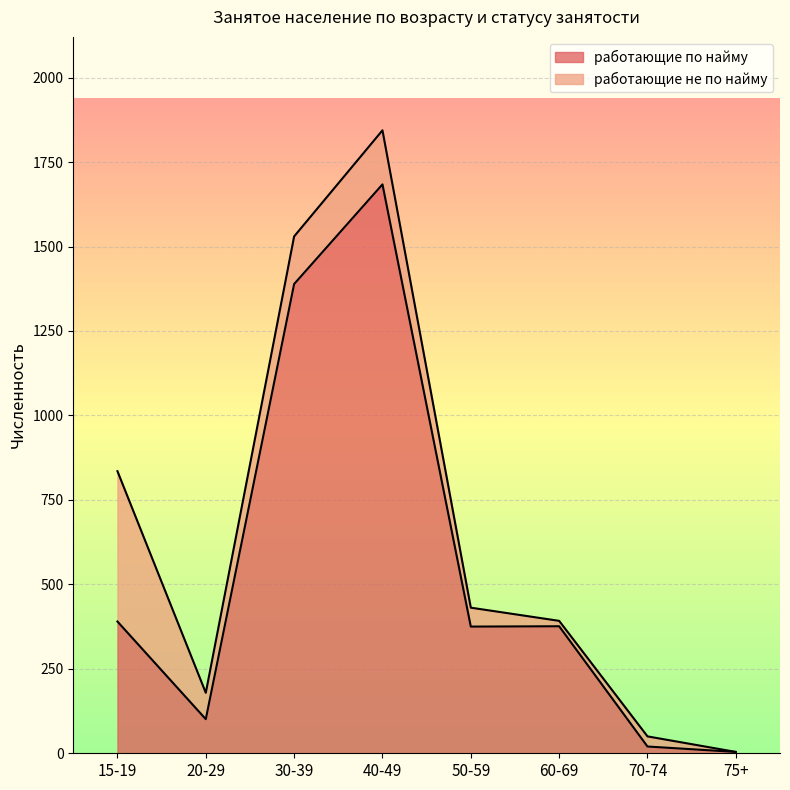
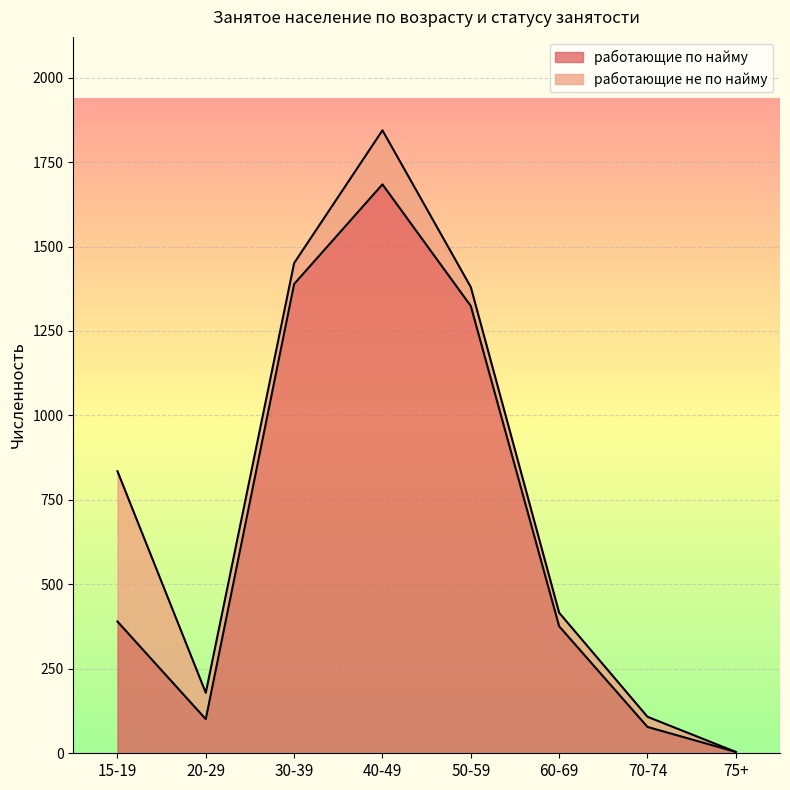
  {
    "работающие по найму": {
      "15-19": 390,
      "20-29": 100,
      "30-39": 1390,
      "40-49": 1680,
-     "50-59": 380,
+     "50-59": 1320,
      "60-69": 380,
-     "70-74": 20
+     "70-74": 80
    },
    "работающие не по найму": {
      "15-19": 450,
      "20-29": 80,
-     "30-39": 140,
+     "30-39": 60,
      "40-49": 160,
      "50-59": 60,
-     "60-69": 20,
+     "60-69": 40,
      "70-74": 30
    }
  }
